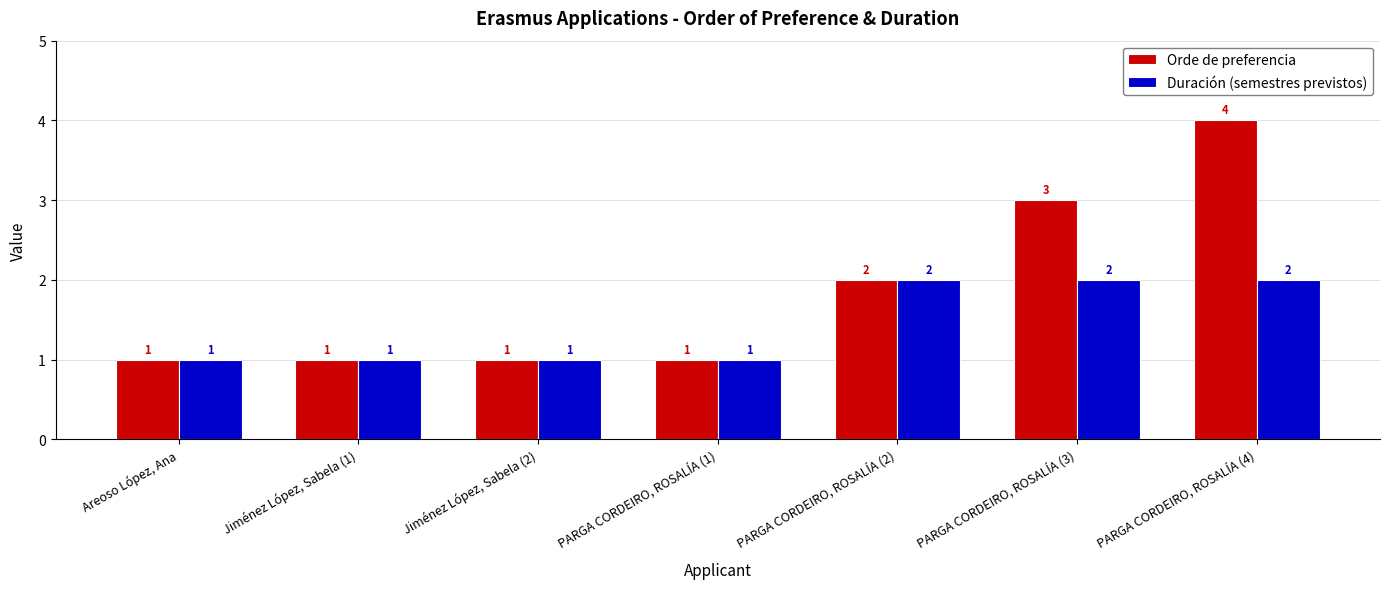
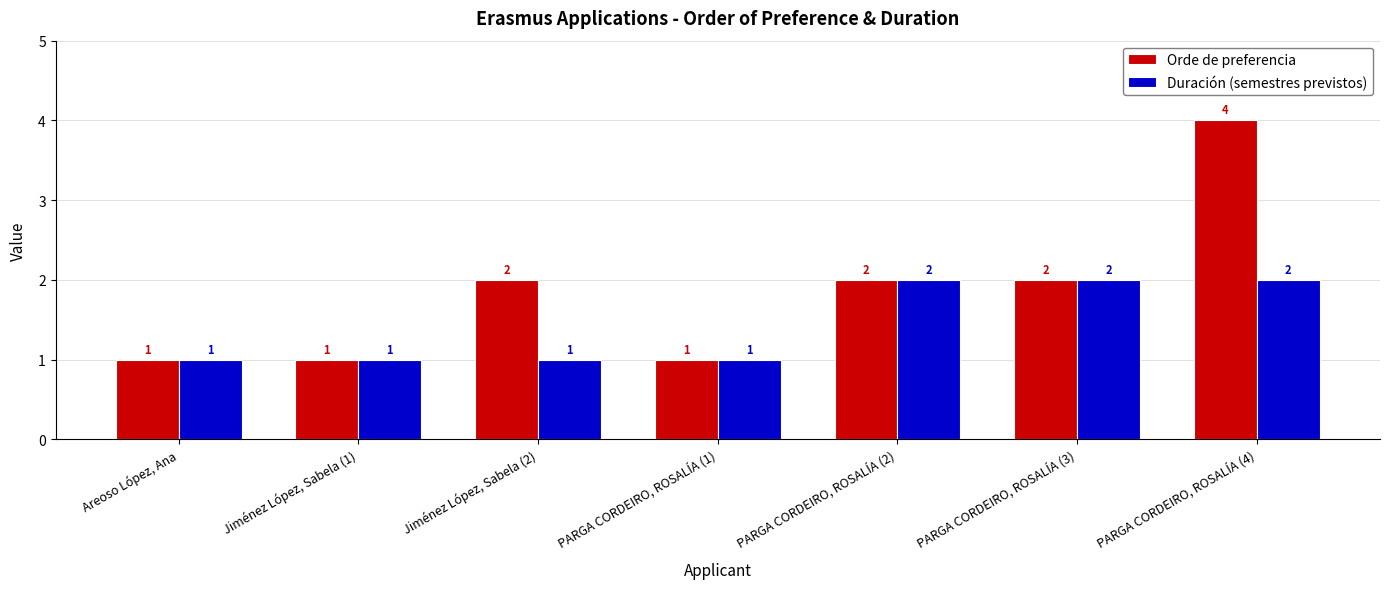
  {
    "Orde de preferencia": {
      "Areoso López, Ana": 1,
      "Jiménez López, Sabela (1)": 1,
-     "Jiménez López, Sabela (2)": 1,
+     "Jiménez López, Sabela (2)": 2,
      "PARGA CORDEIRO, ROSALÍA (1)": 1,
      "PARGA CORDEIRO, ROSALÍA (2)": 2,
-     "PARGA CORDEIRO, ROSALÍA (3)": 3,
+     "PARGA CORDEIRO, ROSALÍA (3)": 2,
      "PARGA CORDEIRO, ROSALÍA (4)": 4
    },
    "Duración (semestres previstos)": {
      "Areoso López, Ana": 1,
      "Jiménez López, Sabela (1)": 1,
      "Jiménez López, Sabela (2)": 1,
      "PARGA CORDEIRO, ROSALÍA (1)": 1,
      "PARGA CORDEIRO, ROSALÍA (2)": 2,
      "PARGA CORDEIRO, ROSALÍA (3)": 2,
      "PARGA CORDEIRO, ROSALÍA (4)": 2
    }
  }
